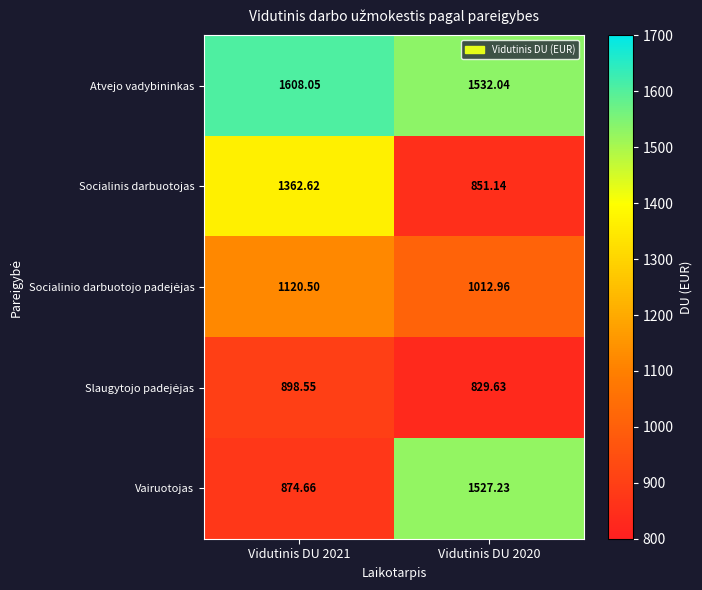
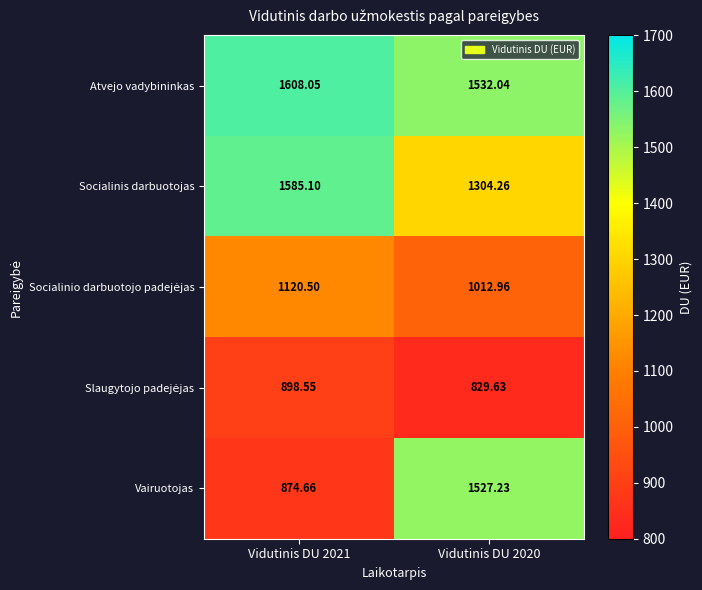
  {
    "Atvejo vadybininkas": {
      "Vidutinis DU 2021": 1608.05,
      "Vidutinis DU 2020": 1532.04
    },
    "Socialinis darbuotojas": {
-     "Vidutinis DU 2021": 1362.62,
-     "Vidutinis DU 2020": 851.14
+     "Vidutinis DU 2021": 1585.10,
+     "Vidutinis DU 2020": 1304.26
    },
    "Socialinio darbuotojo padejėjas": {
      "Vidutinis DU 2021": 1120.50,
      "Vidutinis DU 2020": 1012.96
    },
    "Slaugytojo padejėjas": {
      "Vidutinis DU 2021": 898.55,
      "Vidutinis DU 2020": 829.63
    },
    "Vairuotojas": {
      "Vidutinis DU 2021": 874.66,
      "Vidutinis DU 2020": 1527.23
    }
  }
